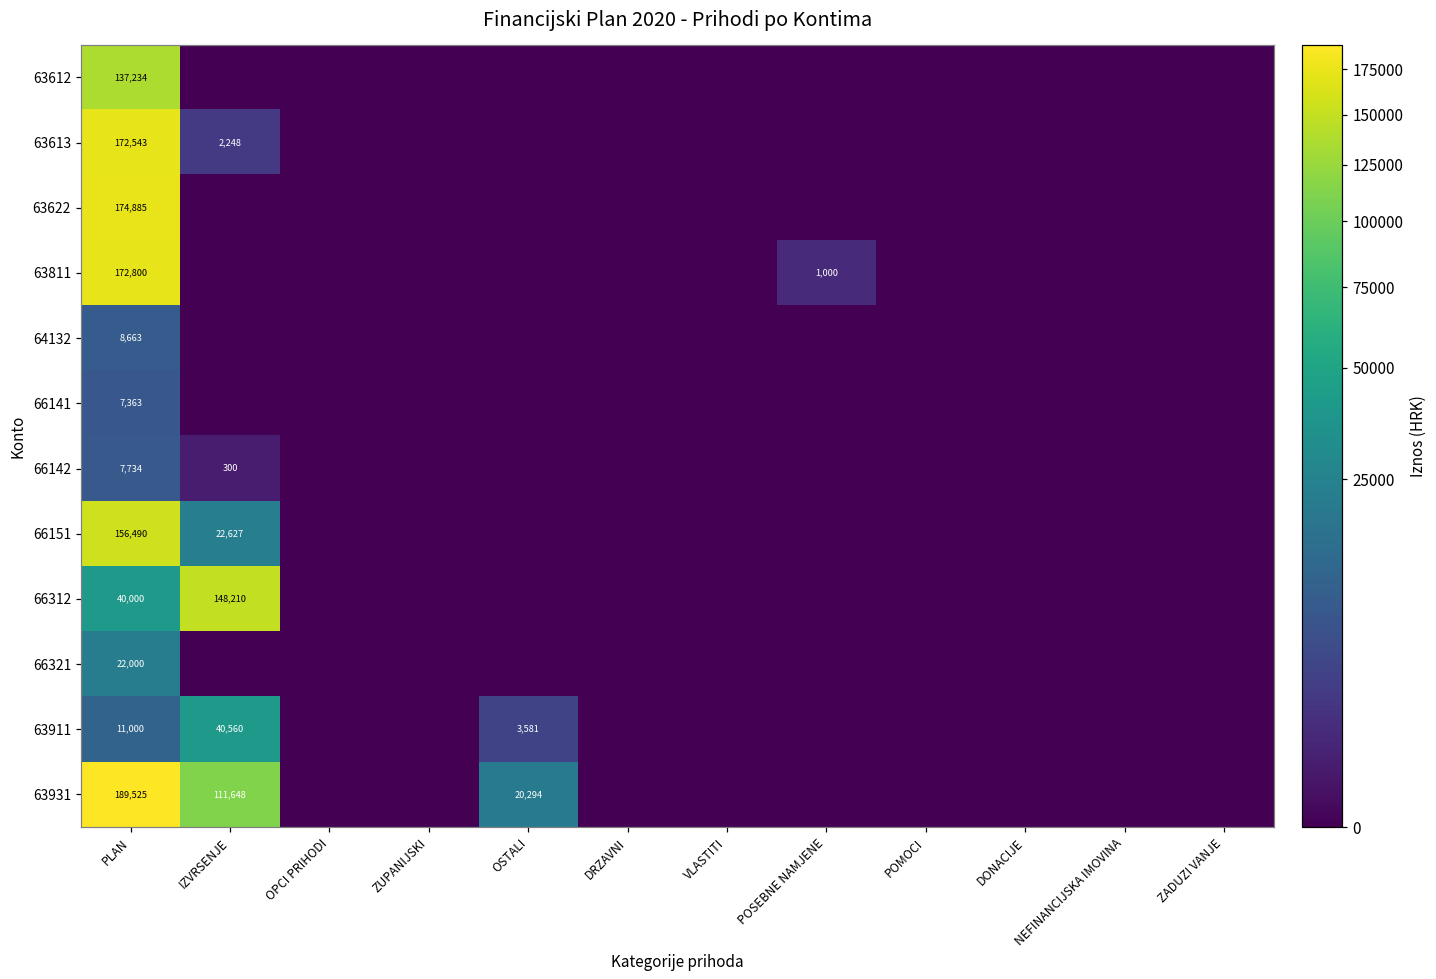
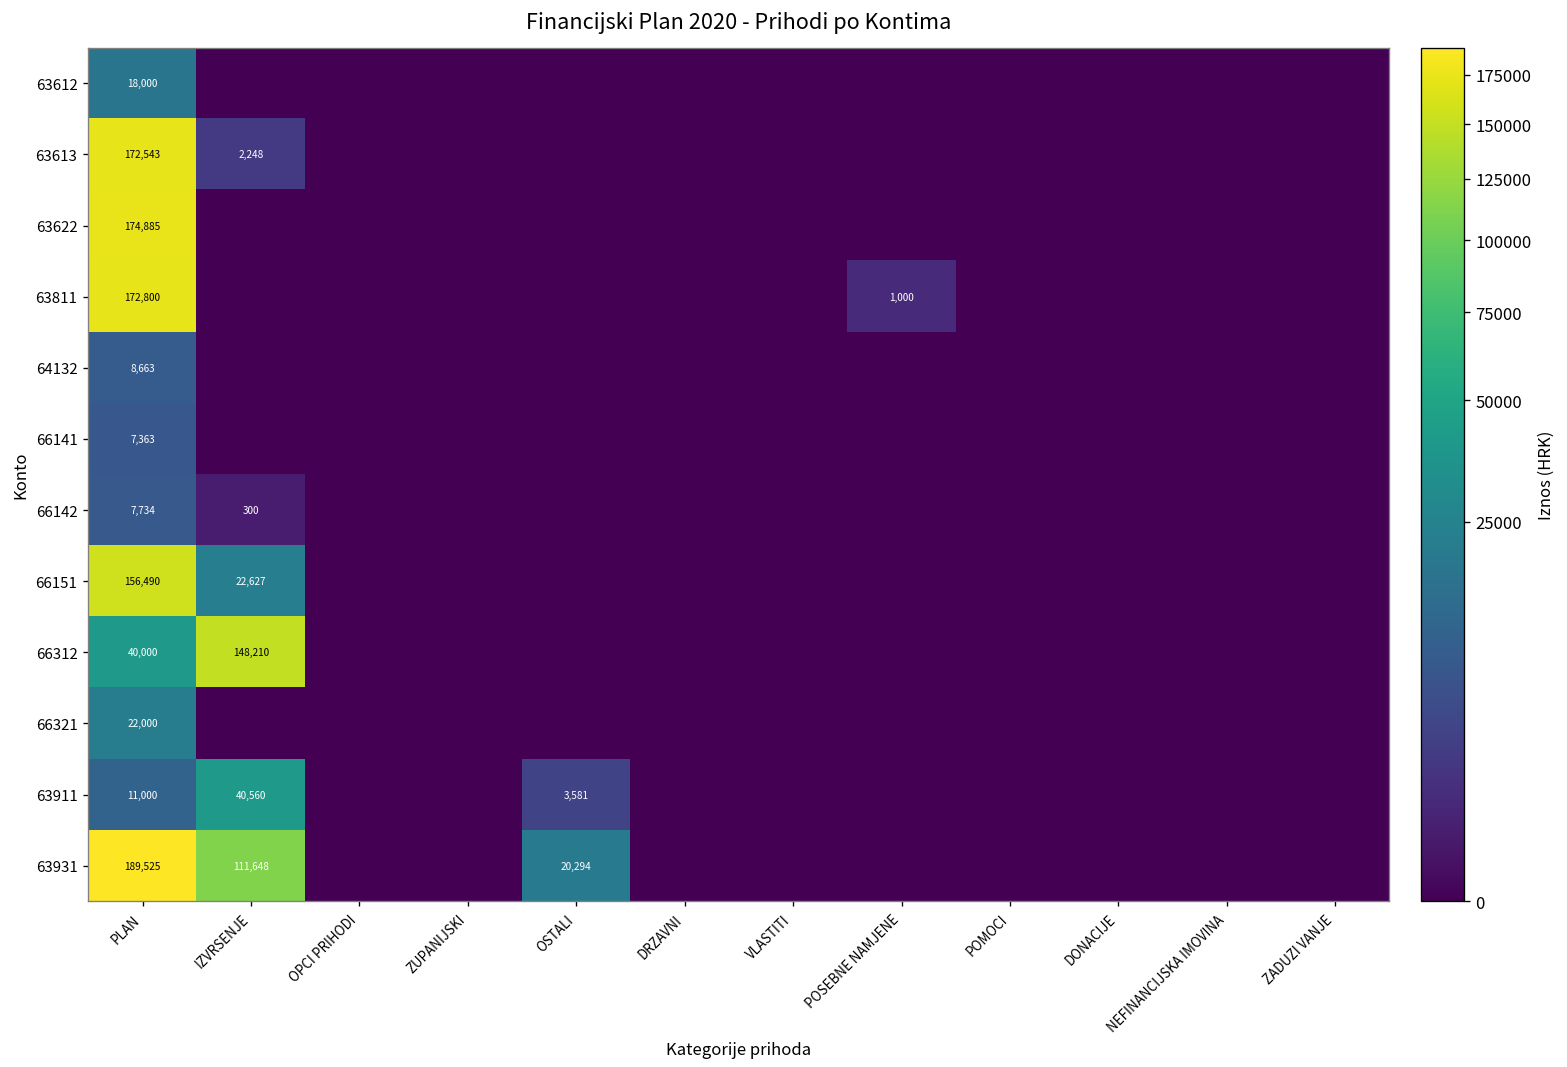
  {
    "63612": {
-     "PLAN": "137,234"
+     "PLAN": "18,000"
    },
    "63613": {
      "PLAN": "172,543",
      "IZVRSENJE": "2,248"
    },
    "63622": {
      "PLAN": "174,885"
    },
    "63811": {
      "PLAN": "172,800",
      "POSEBNE NAMJENE": "1,000"
    },
    "64132": {
      "PLAN": "8,663"
    },
    "66141": {
      "PLAN": "7,363"
    },
    "66142": {
      "PLAN": "7,734",
      "IZVRSENJE": "300"
    },
    "66151": {
      "PLAN": "156,490",
      "IZVRSENJE": "22,627"
    },
    "66312": {
      "PLAN": "40,000",
      "IZVRSENJE": "148,210"
    },
    "66321": {
      "PLAN": "22,000"
    },
    "63911": {
      "PLAN": "11,000",
      "IZVRSENJE": "40,560",
      "OSTALI": "3,581"
    },
    "63931": {
      "PLAN": "189,525",
      "IZVRSENJE": "111,648",
      "OSTALI": "20,294"
    }
  }
